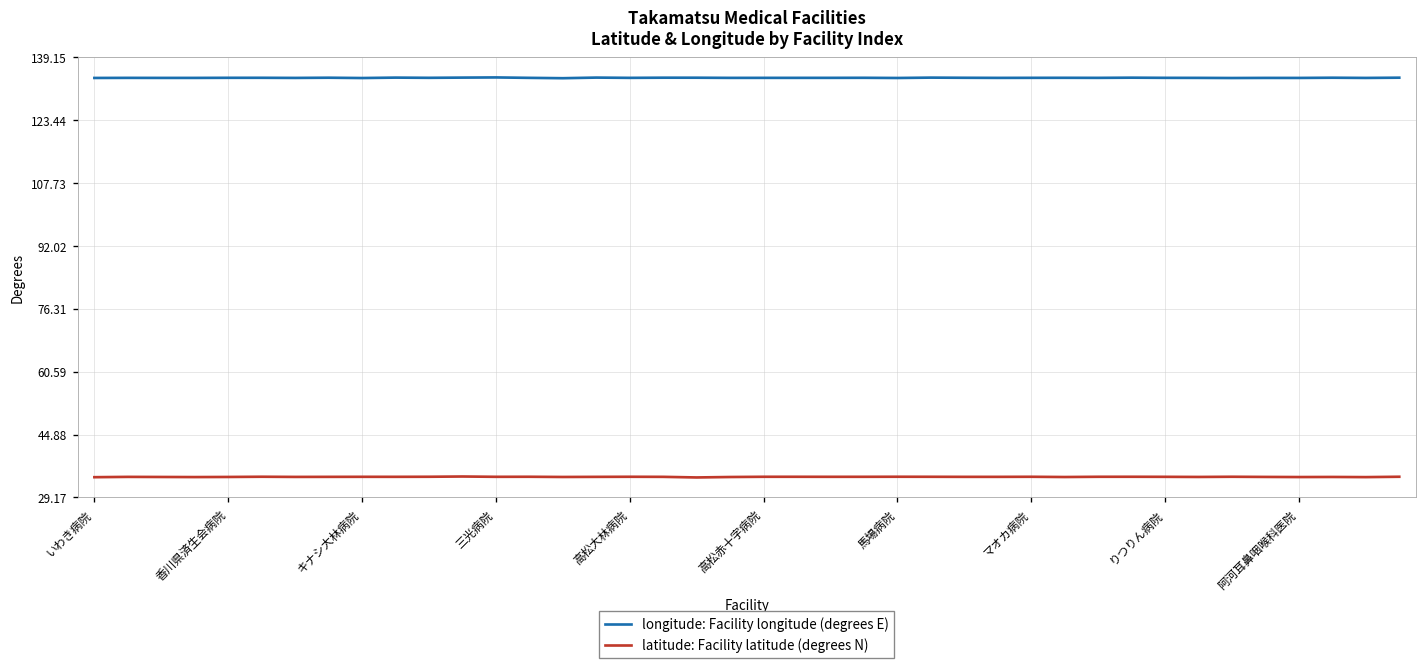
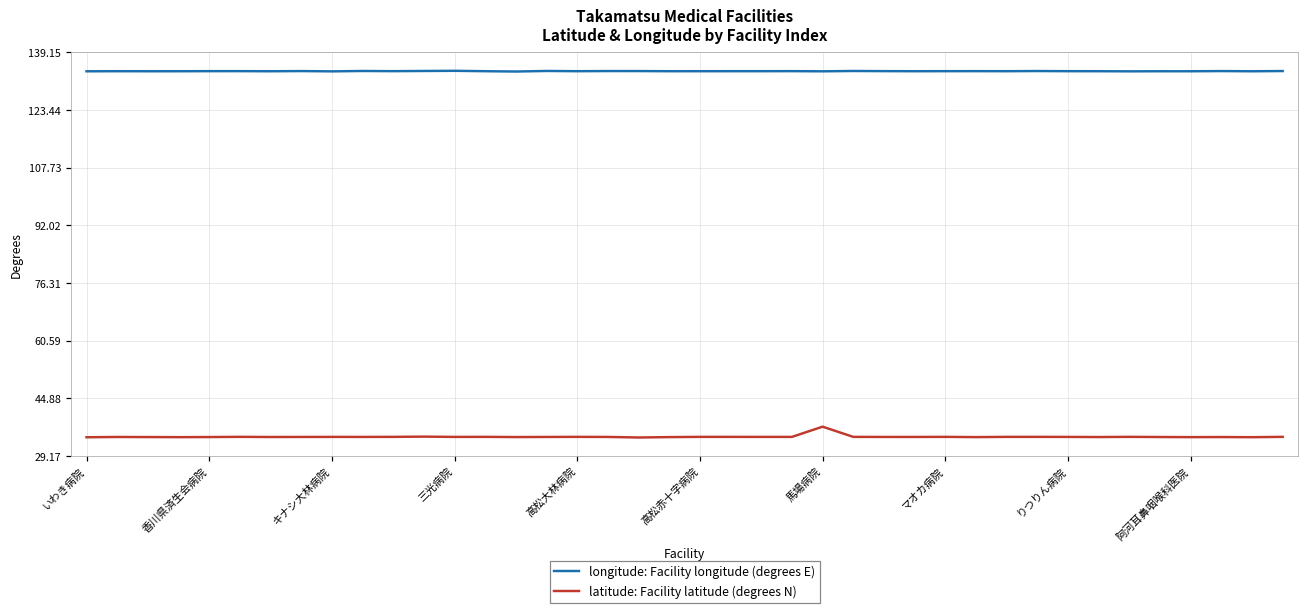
  {
    "longitude: Facility longitude (degrees E)": {
      "いわき病院": 134,
      "香川県済生会病院": 134,
      "キナシ大林病院": 134,
      "三光病院": 134,
      "高松大林病院": 134,
      "高松赤十字病院": 134,
      "馬場病院": 134,
      "マオカ病院": 134,
      "りつりん病院": 134,
      "阿河耳鼻咽喉科医院": 134
    },
    "latitude: Facility latitude (degrees N)": {
      "いわき病院": 34,
      "香川県済生会病院": 34,
      "キナシ大林病院": 34,
      "三光病院": 34,
      "高松大林病院": 34,
      "高松赤十字病院": 34,
-     "馬場病院": 34,
+     "馬場病院": 37,
      "マオカ病院": 34,
      "りつりん病院": 34,
      "阿河耳鼻咽喉科医院": 34
    }
  }
